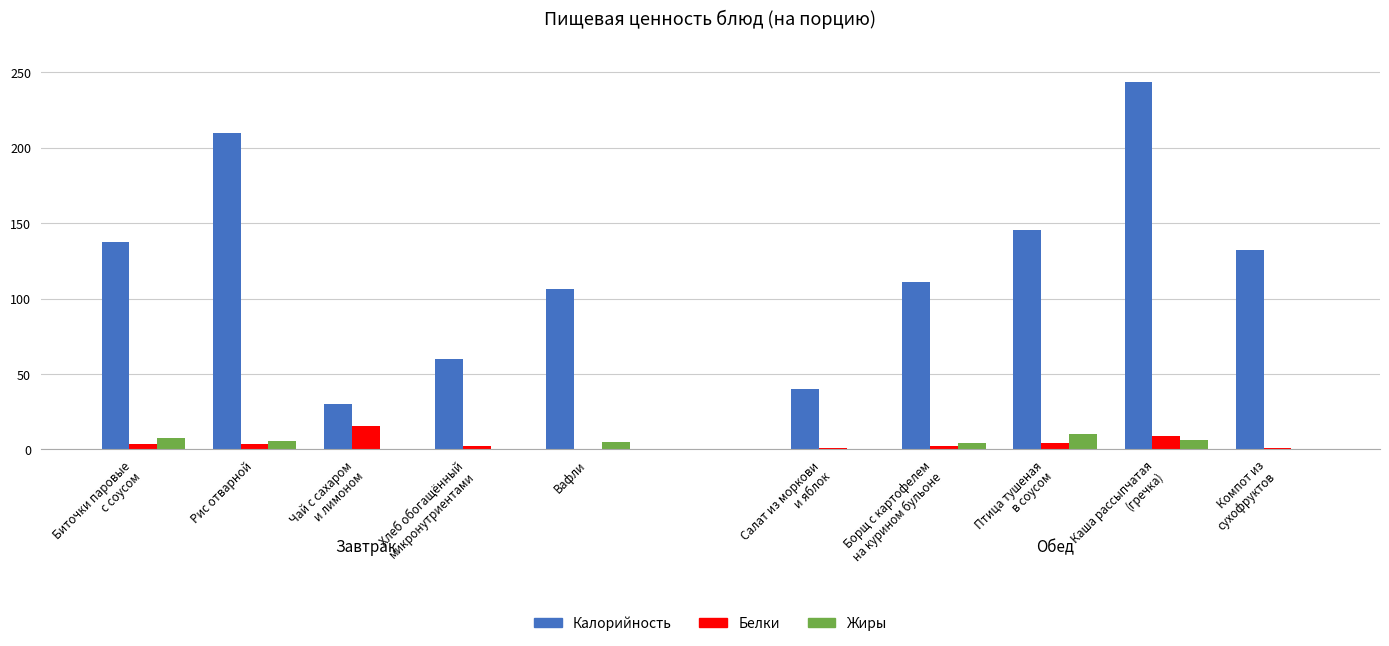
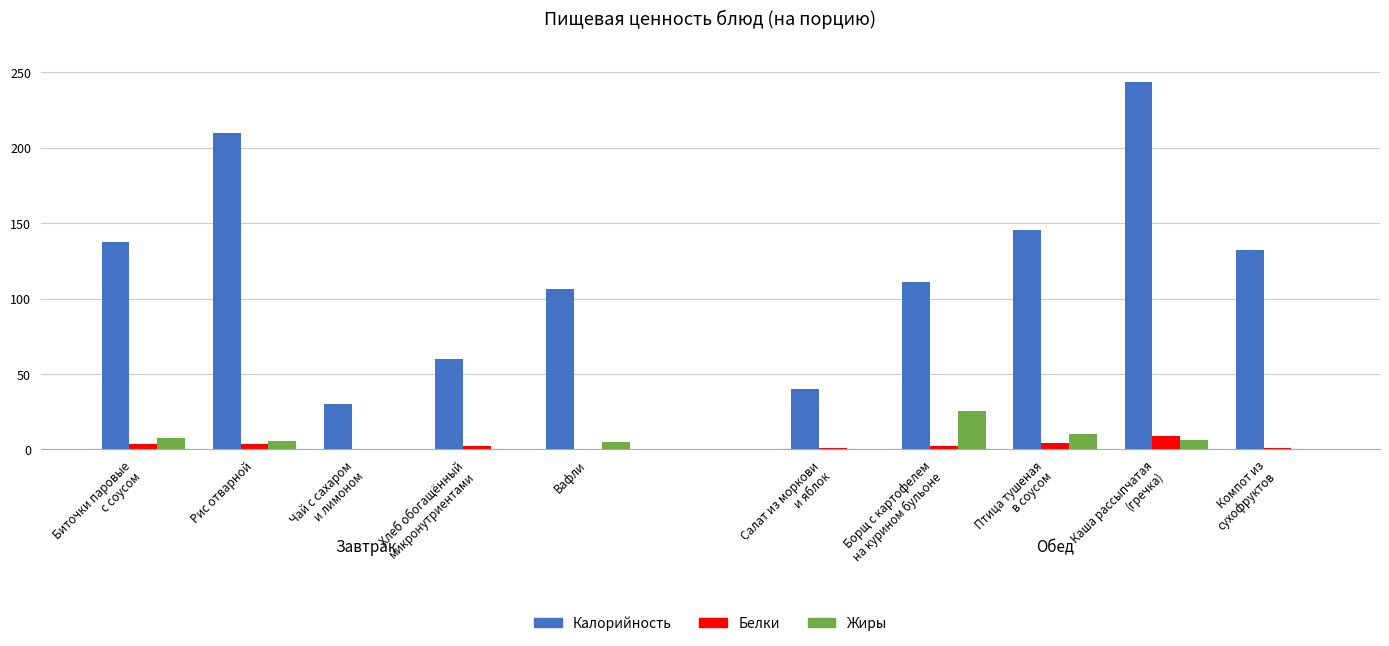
  {
    "Калорийность": {
      "Биточки паровые с соусом": 138,
      "Рис отварной": 210,
      "Чай с сахаром и лимоном": 30,
      "Хлеб обогащённый микронутриентами": 60,
      "Вафли": 106,
      "Салат из моркови и яблок": 40,
      "Борщ с картофелем на курином бульоне": 111,
      "Птица тушеная в соусом": 146,
      "Каша рассыпчатая (гречка)": 244,
      "Компот из сухофруктов": 132
    },
    "Белки": {
      "Биточки паровые с соусом": 4,
      "Рис отварной": 4,
-     "Чай с сахаром и лимоном": 16,
+     "Чай с сахаром и лимоном": 0,
      "Хлеб обогащённый микронутриентами": 2,
      "Борщ с картофелем на курином бульоне": 2,
      "Птица тушеная в соусом": 4,
      "Каша рассыпчатая (гречка)": 9
    },
    "Жиры": {
      "Биточки паровые с соусом": 8,
      "Рис отварной": 5,
      "Вафли": 5,
-     "Борщ с картофелем на курином бульоне": 4,
+     "Борщ с картофелем на курином бульоне": 26,
      "Птица тушеная в соусом": 11,
      "Каша рассыпчатая (гречка)": 6
    }
  }
